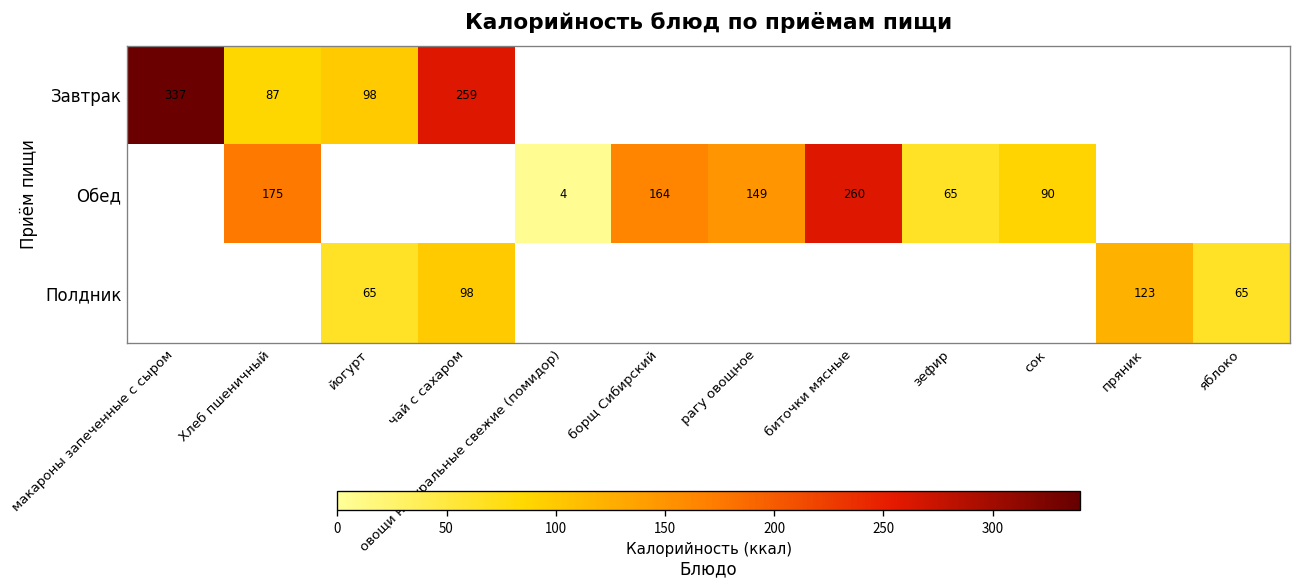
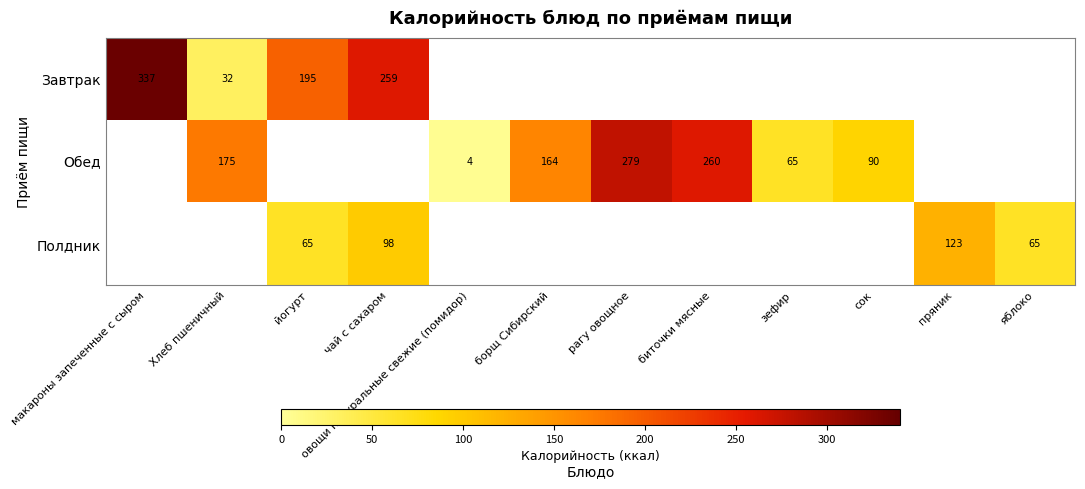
  {
    "Завтрак": {
      "макароны запеченные с сыром": 337,
-     "Хлеб пшеничный": 87,
-     "йогурт": 98,
+     "Хлеб пшеничный": 32,
+     "йогурт": 195,
      "чай с сахаром": 259
    },
    "Обед": {
      "Хлеб пшеничный": 175,
      "овощи натуральные свежие (помидор)": 4,
      "борщ Сибирский": 164,
-     "рагу овощное": 149,
+     "рагу овощное": 279,
      "биточки мясные": 260,
      "зефир": 65,
      "сок": 90
    },
    "Полдник": {
      "йогурт": 65,
      "чай с сахаром": 98,
      "пряник": 123,
      "яблоко": 65
    }
  }
